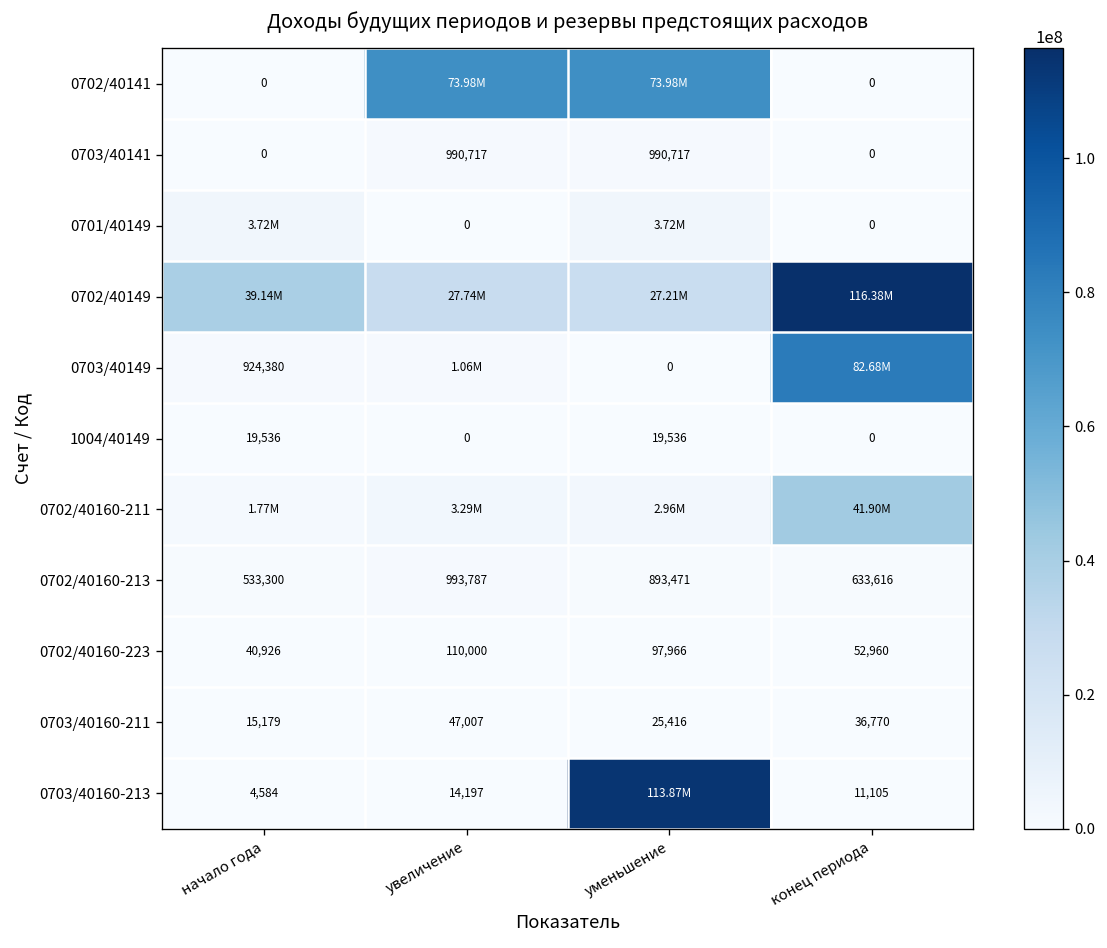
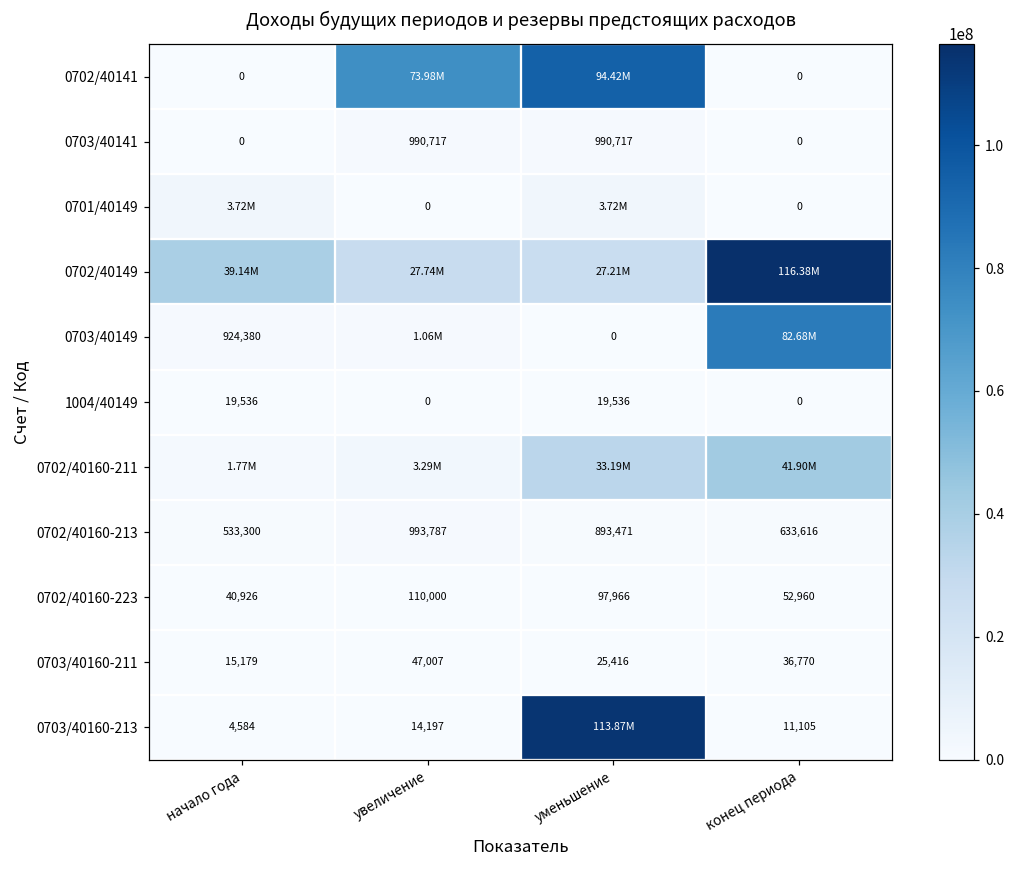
  {
    "0702/40141": {
      "начало года": "0",
      "увеличение": "73.98M",
-     "уменьшение": "73.98M",
+     "уменьшение": "94.42M",
      "конец периода": "0"
    },
    "0703/40141": {
      "начало года": "0",
      "увеличение": "990,717",
      "уменьшение": "990,717",
      "конец периода": "0"
    },
    "0701/40149": {
      "начало года": "3.72M",
      "увеличение": "0",
      "уменьшение": "3.72M",
      "конец периода": "0"
    },
    "0702/40149": {
      "начало года": "39.14M",
      "увеличение": "27.74M",
      "уменьшение": "27.21M",
      "конец периода": "116.38M"
    },
    "0703/40149": {
      "начало года": "924,380",
      "увеличение": "1.06M",
      "уменьшение": "0",
      "конец периода": "82.68M"
    },
    "1004/40149": {
      "начало года": "19,536",
      "увеличение": "0",
      "уменьшение": "19,536",
      "конец периода": "0"
    },
    "0702/40160-211": {
      "начало года": "1.77M",
      "увеличение": "3.29M",
-     "уменьшение": "2.96M",
+     "уменьшение": "33.19M",
      "конец периода": "41.90M"
    },
    "0702/40160-213": {
      "начало года": "533,300",
      "увеличение": "993,787",
      "уменьшение": "893,471",
      "конец периода": "633,616"
    },
    "0702/40160-223": {
      "начало года": "40,926",
      "увеличение": "110,000",
      "уменьшение": "97,966",
      "конец периода": "52,960"
    },
    "0703/40160-211": {
      "начало года": "15,179",
      "увеличение": "47,007",
      "уменьшение": "25,416",
      "конец периода": "36,770"
    },
    "0703/40160-213": {
      "начало года": "4,584",
      "увеличение": "14,197",
      "уменьшение": "113.87M",
      "конец периода": "11,105"
    }
  }
